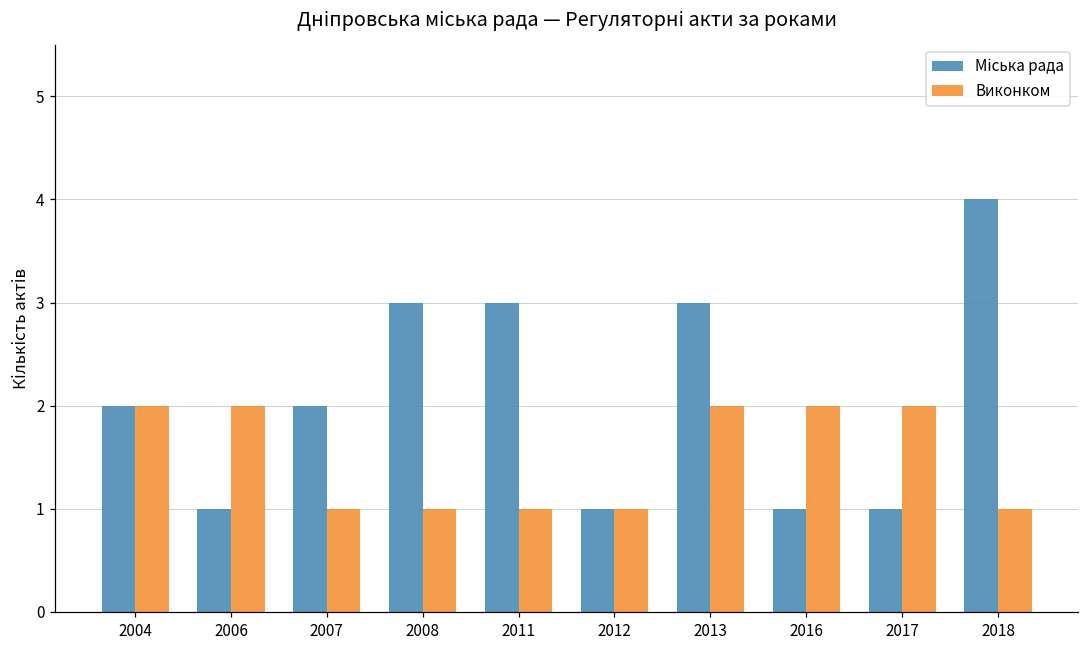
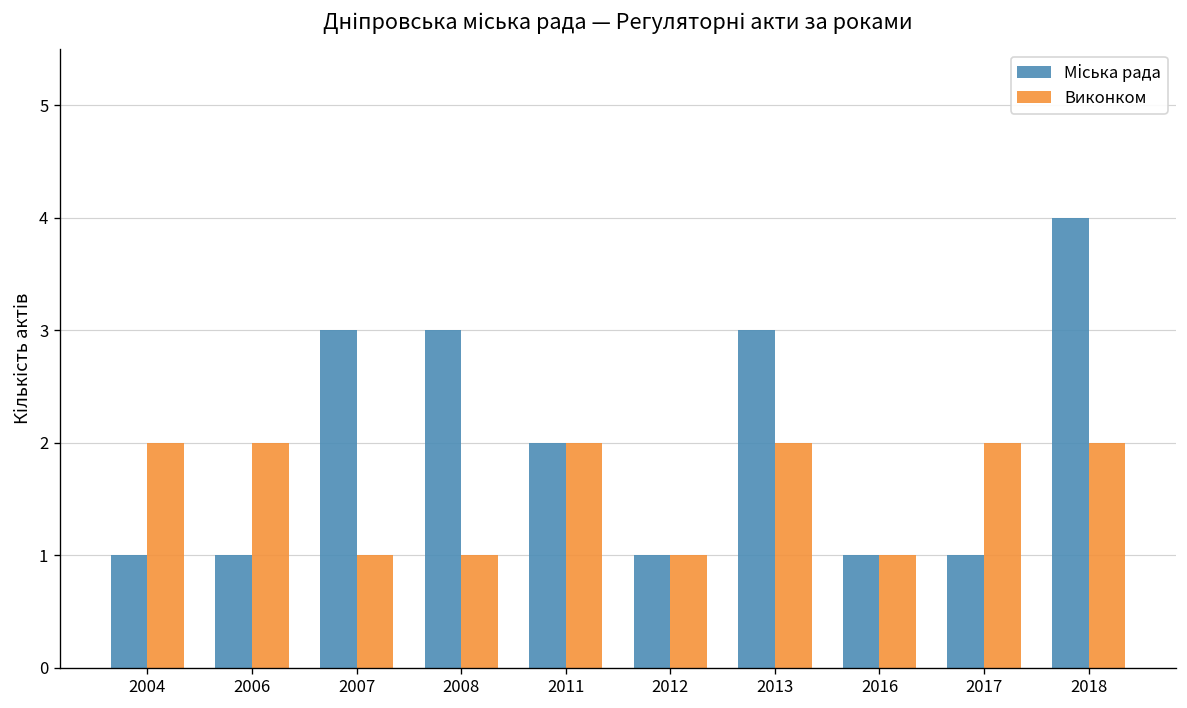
  {
    "Міська рада": {
-     "2004": 2,
+     "2004": 1,
      "2006": 1,
-     "2007": 2,
+     "2007": 3,
      "2008": 3,
-     "2011": 3,
+     "2011": 2,
      "2012": 1,
      "2013": 3,
      "2016": 1,
      "2017": 1,
      "2018": 4
    },
    "Виконком": {
      "2004": 2,
      "2006": 2,
      "2007": 1,
      "2008": 1,
-     "2011": 1,
+     "2011": 2,
      "2012": 1,
      "2013": 2,
-     "2016": 2,
+     "2016": 1,
      "2017": 2,
-     "2018": 1
+     "2018": 2
    }
  }
